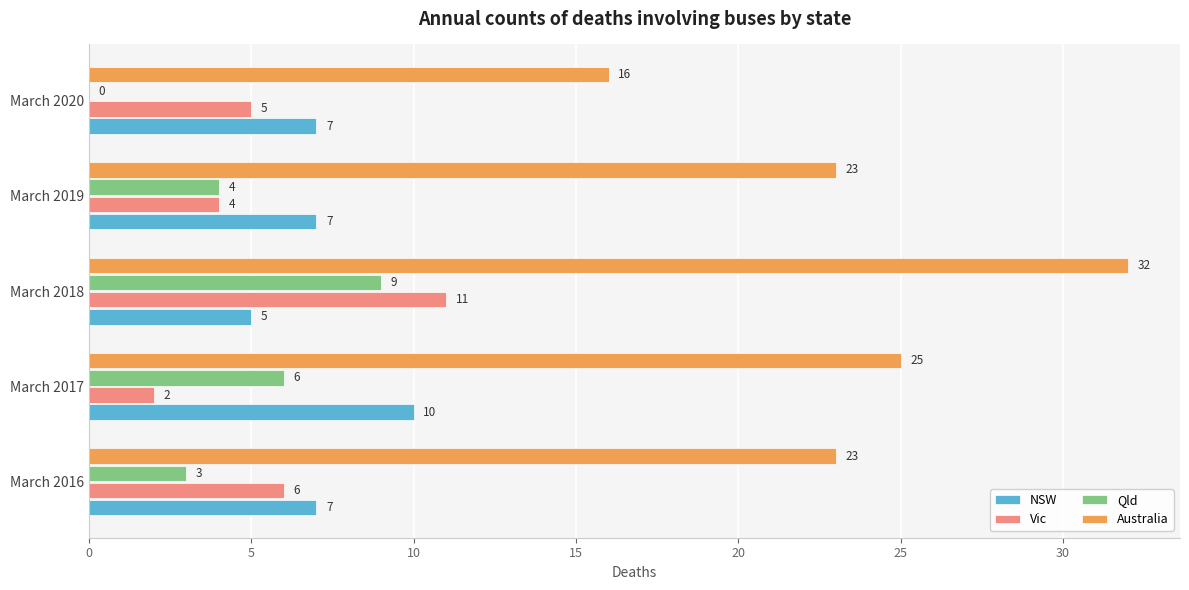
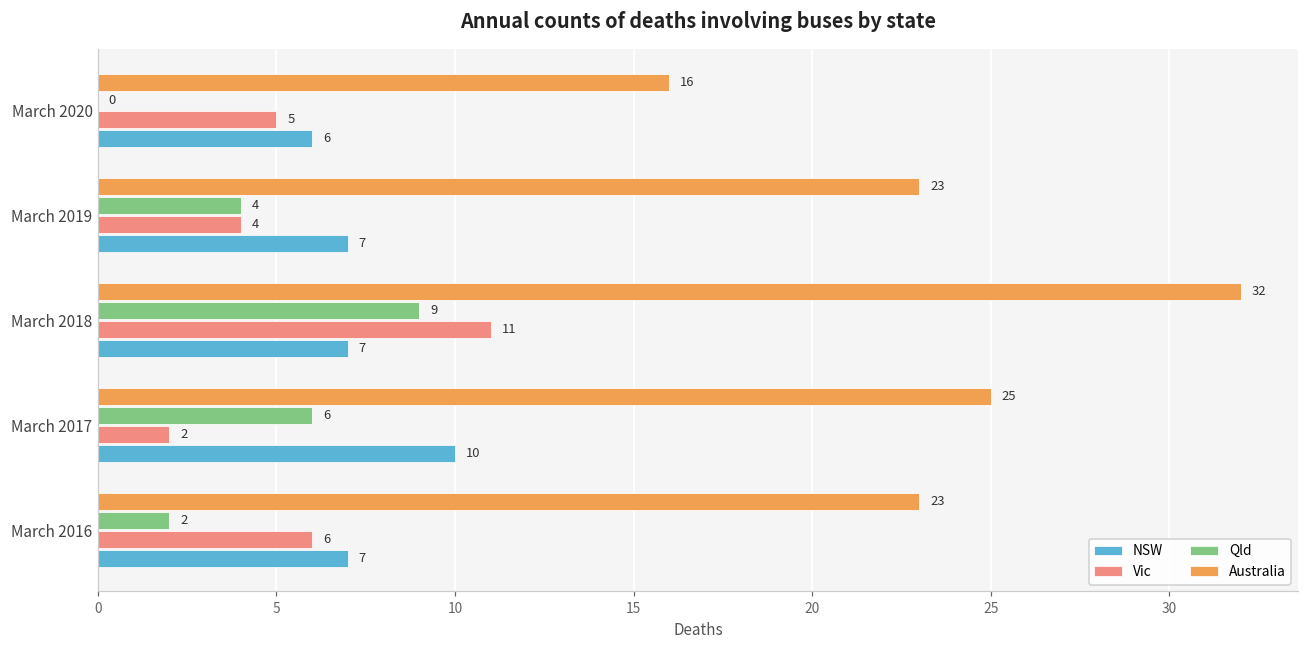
  {
    "NSW": {
-     "March 2020": 7,
+     "March 2020": 6,
      "March 2019": 7,
-     "March 2018": 5,
+     "March 2018": 7,
      "March 2017": 10,
      "March 2016": 7
    },
    "Qld": {
      "March 2020": 0,
      "March 2019": 4,
      "March 2018": 9,
      "March 2017": 6,
-     "March 2016": 3
+     "March 2016": 2
    }
  }
